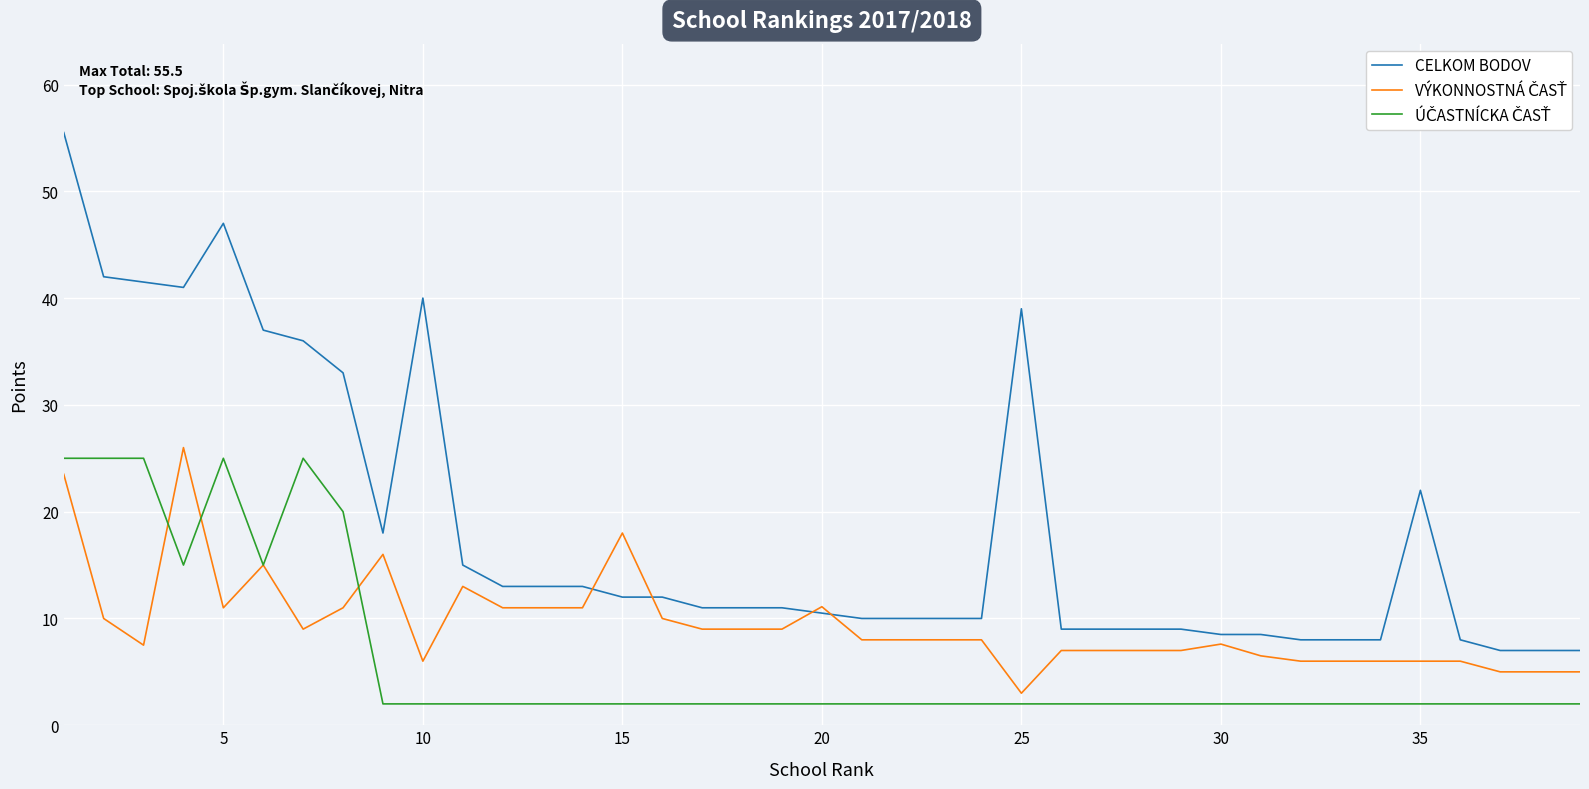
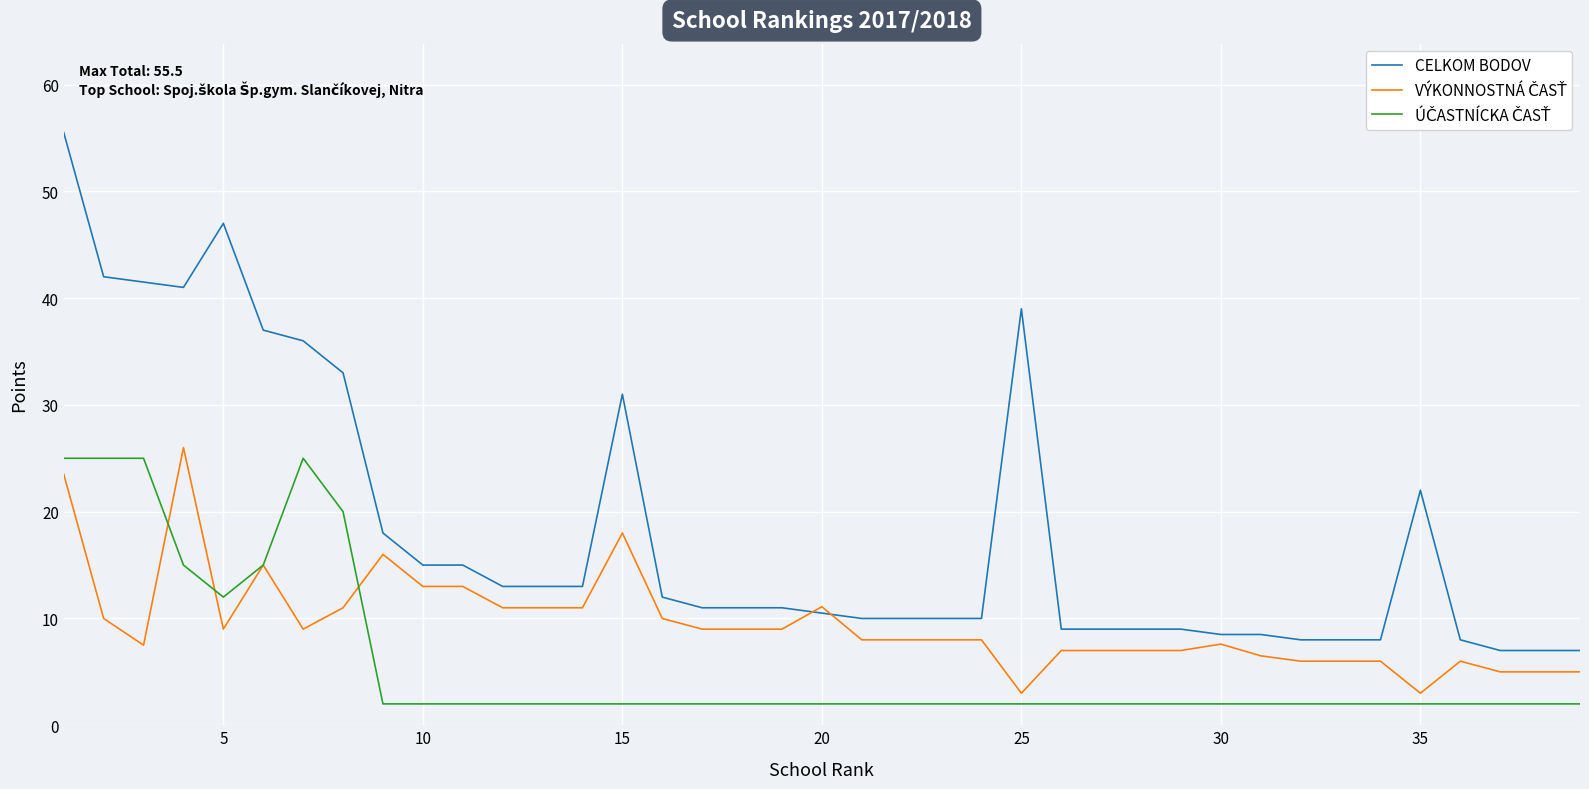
  {
    "CELKOM BODOV": {
      "5": 47,
-     "10": 40,
-     "15": 12,
+     "10": 15,
+     "15": 31,
      "20": 10.5,
      "25": 39,
      "30": 8.5,
      "35": 22
    },
    "VÝKONNOSTNÁ ČASŤ": {
-     "5": 11,
-     "10": 6,
+     "5": 9,
+     "10": 13,
      "15": 18,
      "20": 11,
      "25": 3,
      "30": 7.6,
-     "35": 6
+     "35": 3
    },
    "ÚČASTNÍCKA ČASŤ": {
-     "5": 25,
+     "5": 12,
      "10": 2,
      "15": 2,
      "20": 2,
      "25": 2,
      "30": 2,
      "35": 2
    }
  }
